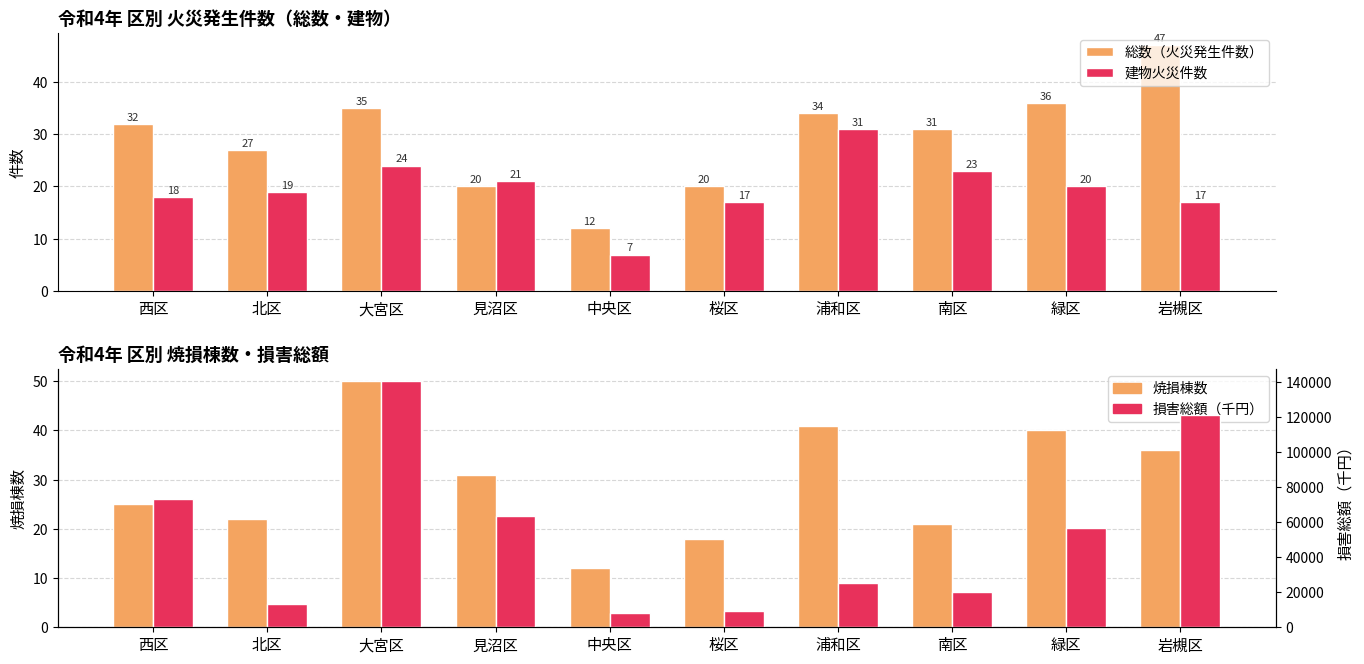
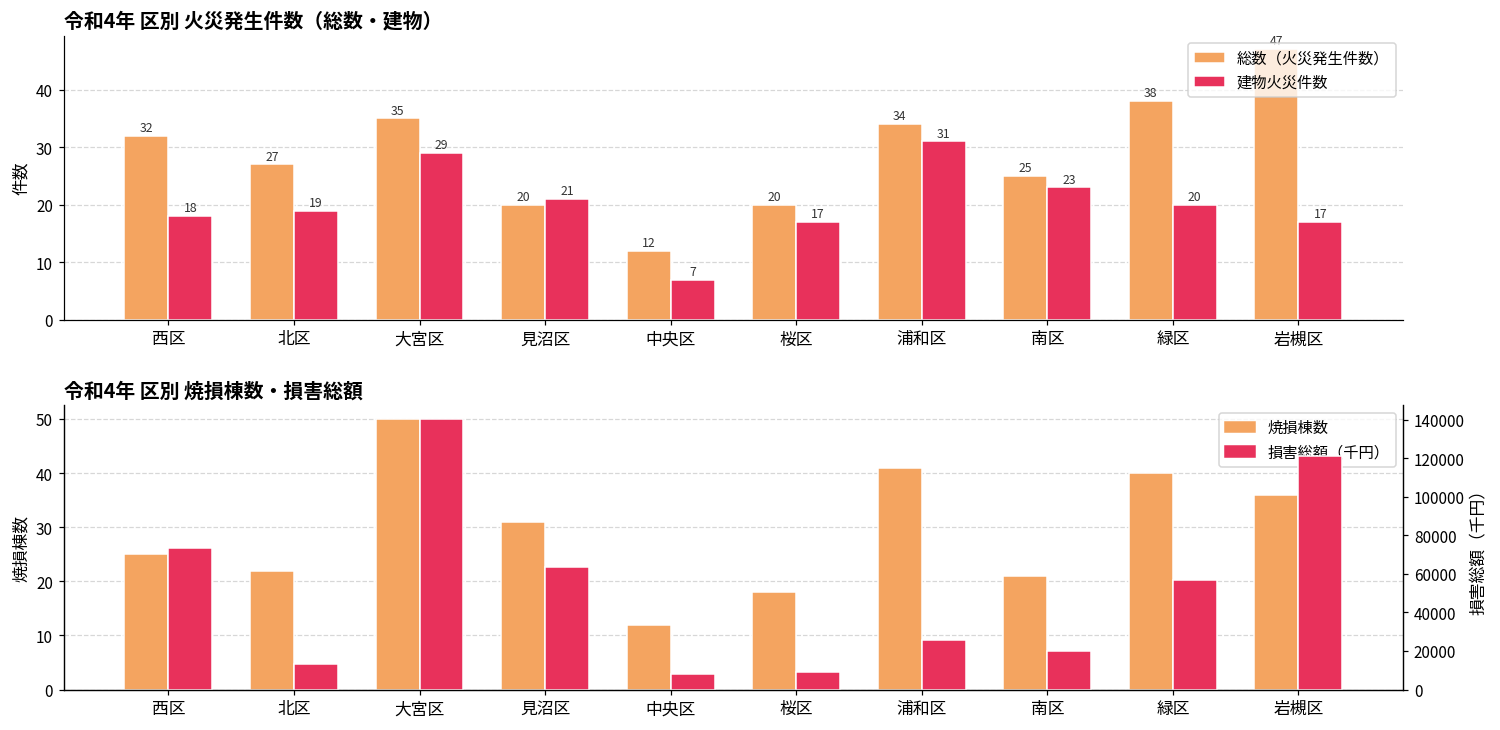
  {
    "令和4年 区別 火災発生件数（総数・建物）": {
      "総数（火災発生件数）": {
        "西区": 32,
        "北区": 27,
        "大宮区": 35,
        "見沼区": 20,
        "中央区": 12,
        "桜区": 20,
        "浦和区": 34,
-       "南区": 31,
-       "緑区": 36
+       "南区": 25,
+       "緑区": 38
      },
      "建物火災件数": {
        "西区": 18,
        "北区": 19,
-       "大宮区": 24,
+       "大宮区": 29,
        "見沼区": 21,
        "中央区": 7,
        "桜区": 17,
        "浦和区": 31,
        "南区": 23,
        "緑区": 20,
        "岩槻区": 17
      }
    }
  }
